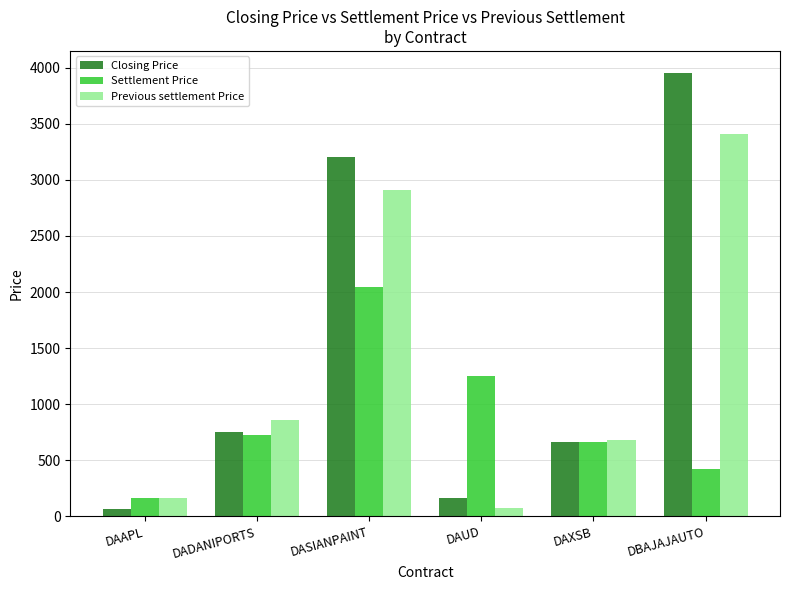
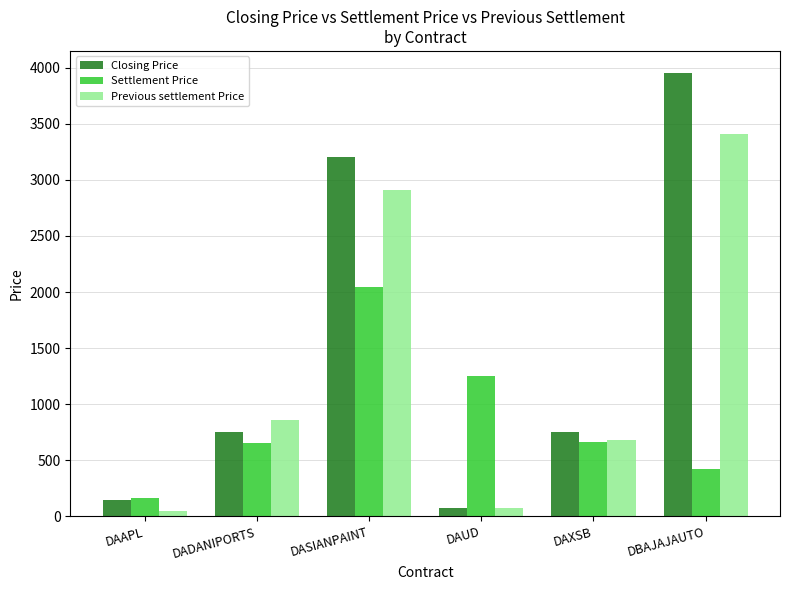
  {
    "Closing Price": {
-     "DAAPL": 60,
+     "DAAPL": 140,
      "DADANIPORTS": 750,
      "DASIANPAINT": 3210,
-     "DAUD": 170,
-     "DAXSB": 670,
+     "DAUD": 70,
+     "DAXSB": 750,
      "DBAJAJAUTO": 3950
    },
    "Settlement Price": {
      "DAAPL": 160,
-     "DADANIPORTS": 720,
+     "DADANIPORTS": 650,
      "DASIANPAINT": 2050,
      "DAUD": 1250,
      "DAXSB": 670,
      "DBAJAJAUTO": 420
    },
    "Previous settlement Price": {
-     "DAAPL": 160,
+     "DAAPL": 50,
      "DADANIPORTS": 860,
      "DASIANPAINT": 2910,
      "DAUD": 70,
      "DAXSB": 680,
      "DBAJAJAUTO": 3410
    }
  }
